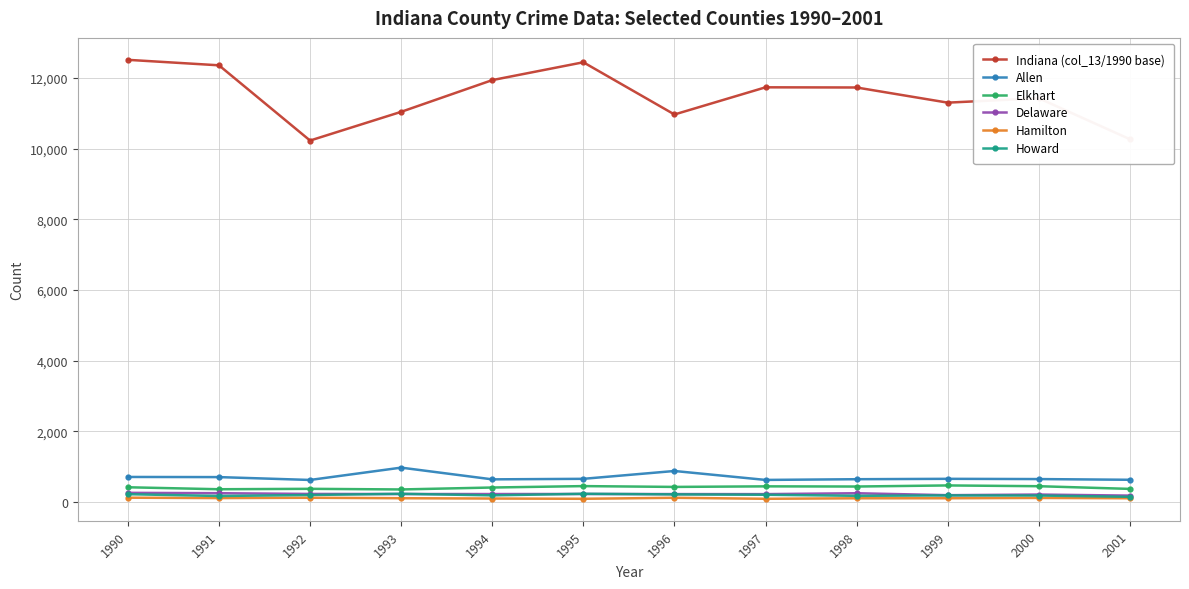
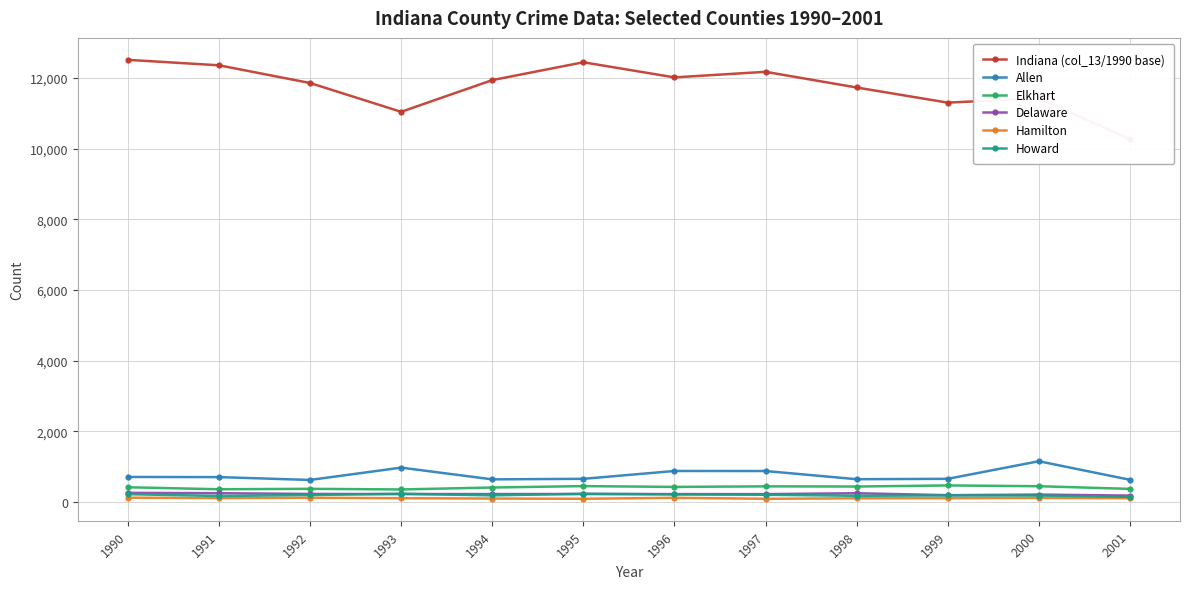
  {
    "Indiana (col_13/1990 base)": {
      "1990": "12,500",
      "1991": "12,400",
-     "1992": "10,200",
+     "1992": "11,900",
      "1993": "11,000",
      "1994": "11,900",
      "1995": "12,400",
-     "1996": "11,000",
-     "1997": "11,700",
+     "1996": "12,000",
+     "1997": "12,200",
      "1998": "11,700",
      "1999": "11,300"
    },
    "Allen": {
      "1990": "700",
      "1991": "700",
      "1992": "600",
      "1993": "1,000",
      "1994": "600",
      "1995": "700",
      "1996": "900",
-     "1997": "600",
+     "1997": "900",
      "1998": "600",
      "1999": "700",
-     "2000": "600",
+     "2000": "1,100",
      "2001": "600"
    },
    "Delaware": {
      "1991": "200",
      "1998": "200"
    },
    "Hamilton": {
      "1990": "100",
      "1992": "100",
      "1993": "100",
      "1994": "100",
      "1995": "100",
      "1996": "100",
      "1997": "100",
      "1999": "100"
    }
  }
